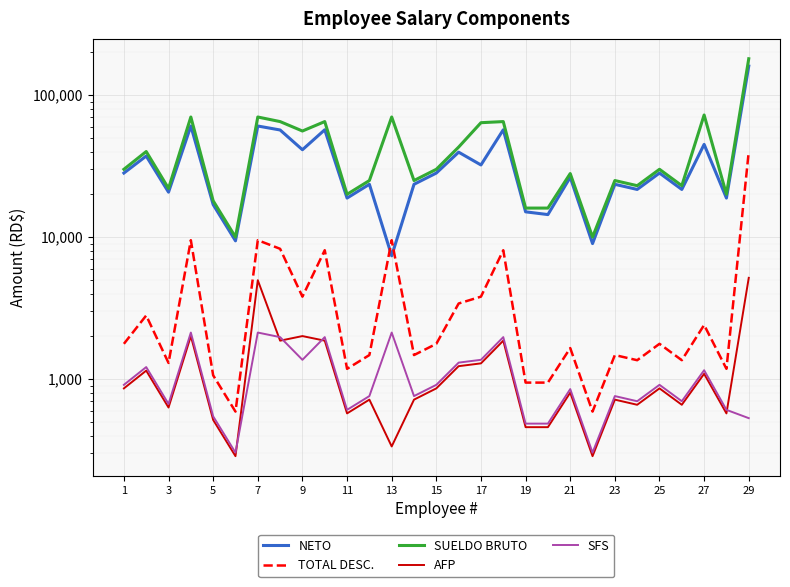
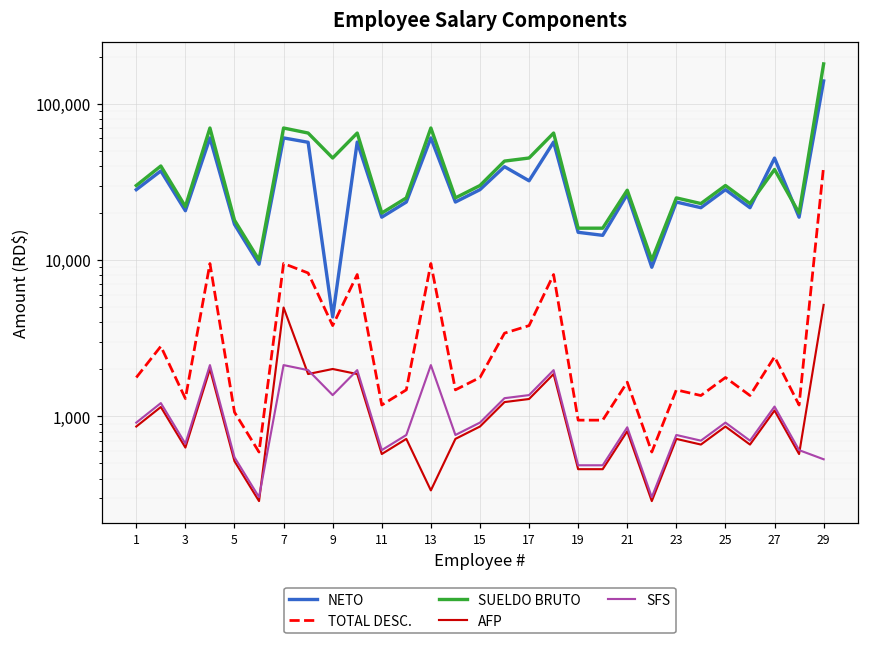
  {
    "NETO": {
      "1": "28,000",
      "3": "21,000",
      "5": "17,000",
      "7": "60,000",
-     "9": "41,000",
+     "9": "4,300",
      "11": "19,000",
-     "13": "7,000",
+     "13": "60,000",
      "15": "28,000",
      "17": "32,000",
      "19": "15,000",
      "21": "26,000",
      "23": "24,000",
      "25": "28,000",
      "27": "45,000",
-     "29": "160,000"
+     "29": "140,000"
    },
    "SUELDO BRUTO": {
      "1": "30,000",
      "3": "22,000",
      "5": "18,000",
      "7": "70,000",
-     "9": "56,000",
+     "9": "45,000",
      "11": "20,000",
      "13": "70,000",
      "15": "30,000",
-     "17": "60,000",
+     "17": "45,000",
      "19": "16,000",
      "21": "28,000",
      "23": "25,000",
      "25": "30,000",
-     "27": "70,000",
+     "27": "38,000",
      "29": "180,000"
    },
    "SFS": {
      "1": "900",
      "3": "700",
      "5": "550",
      "7": "2,100",
      "9": "1,400",
      "11": "610",
      "13": "2,100",
      "15": "900",
      "17": "1,400",
      "19": "490",
      "21": "900",
      "23": "800",
      "25": "900",
      "27": "1,200",
      "29": "530"
    }
  }
